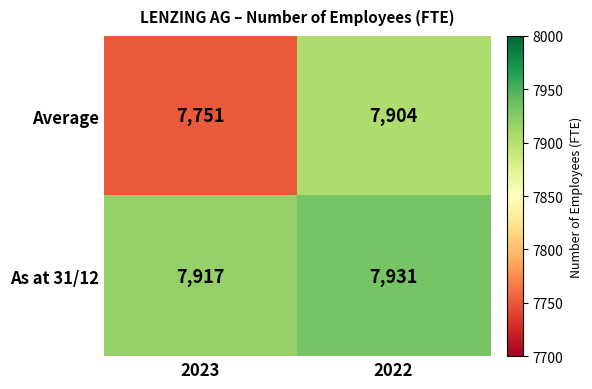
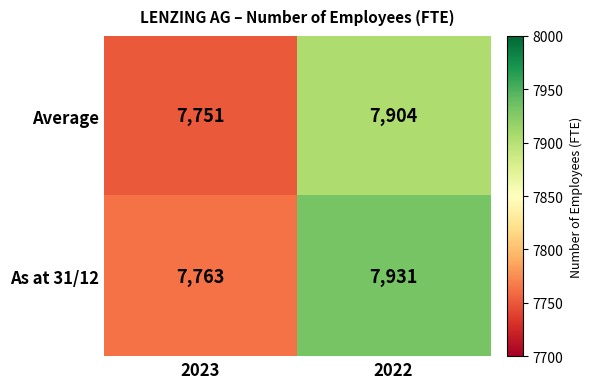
  {
    "Average": {
      "2023": "7,751",
      "2022": "7,904"
    },
    "As at 31/12": {
-     "2023": "7,917",
+     "2023": "7,763",
      "2022": "7,931"
    }
  }
